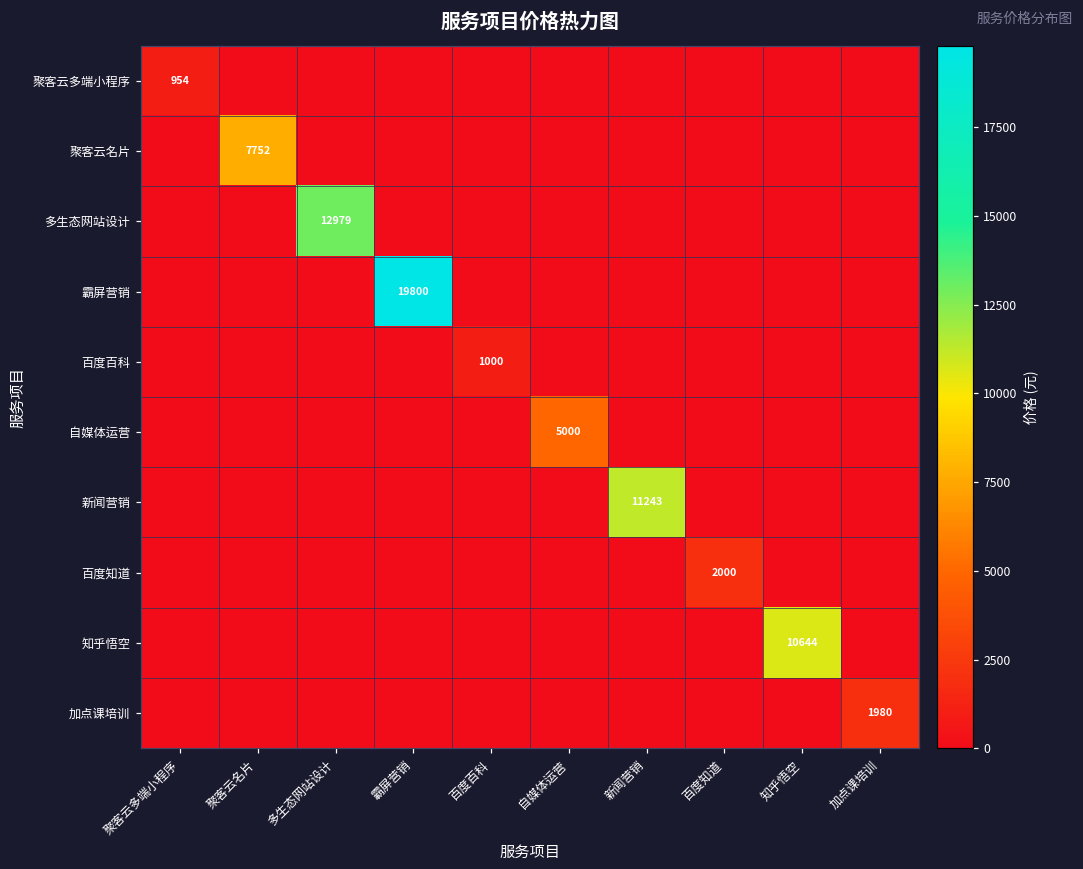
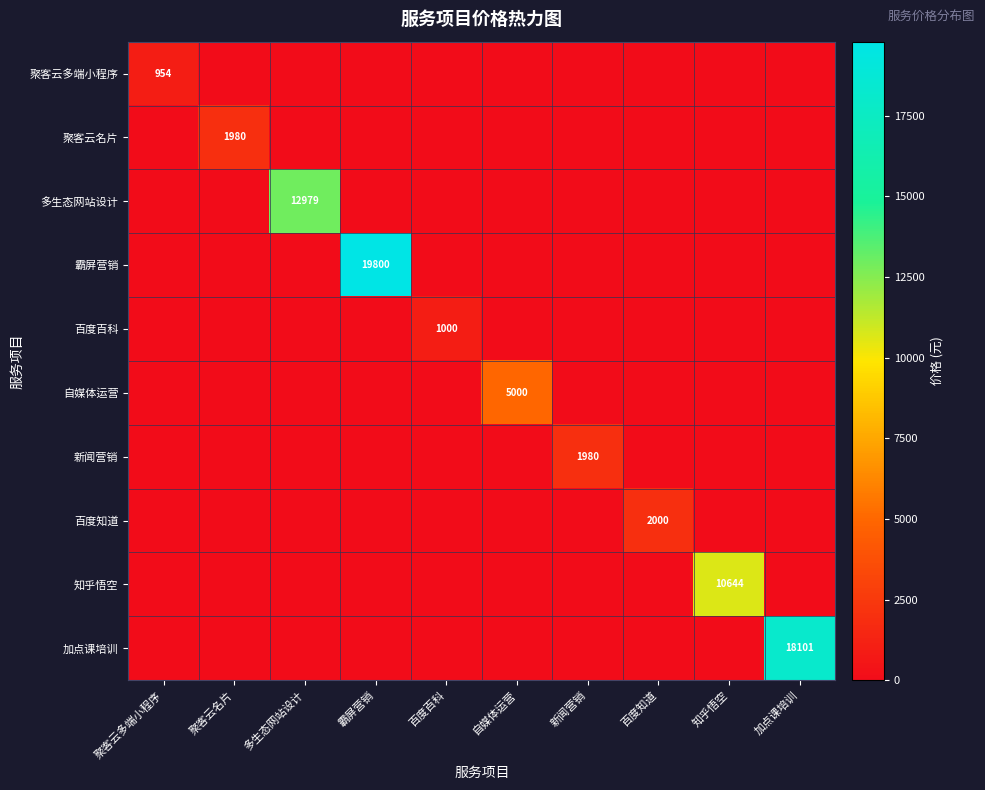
  {
    "聚客云多端小程序": {
      "聚客云多端小程序": 954
    },
    "聚客云名片": {
-     "聚客云名片": 7752
+     "聚客云名片": 1980
    },
    "多生态网站设计": {
      "多生态网站设计": 12979
    },
    "霸屏营销": {
      "霸屏营销": 19800
    },
    "百度百科": {
      "百度百科": 1000
    },
    "自媒体运营": {
      "自媒体运营": 5000
    },
    "新闻营销": {
-     "新闻营销": 11243
+     "新闻营销": 1980
    },
    "百度知道": {
      "百度知道": 2000
    },
    "知乎悟空": {
      "知乎悟空": 10644
    },
    "加点课培训": {
-     "加点课培训": 1980
+     "加点课培训": 18101
    }
  }
